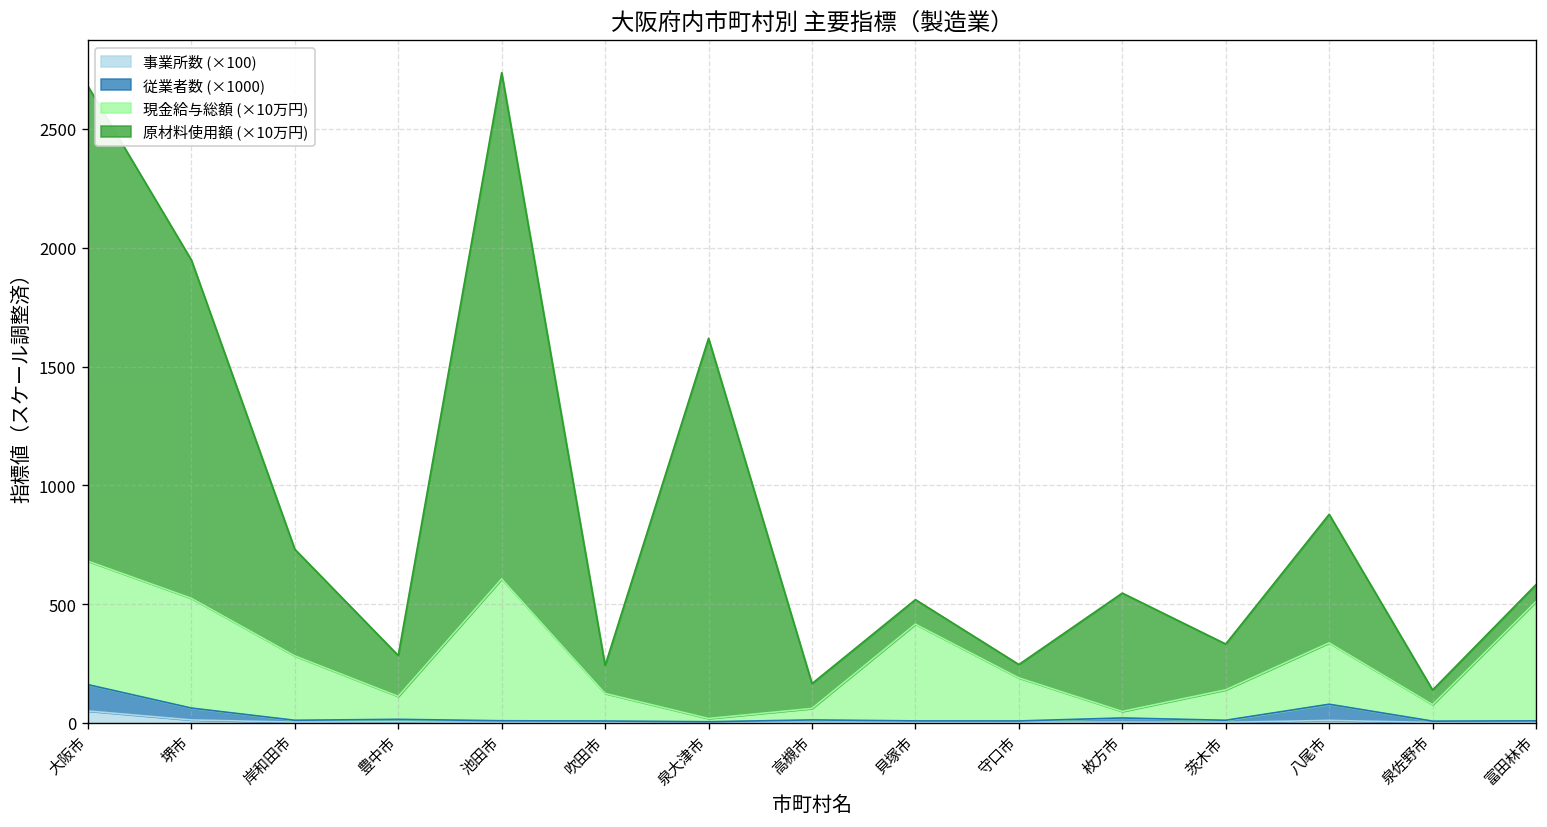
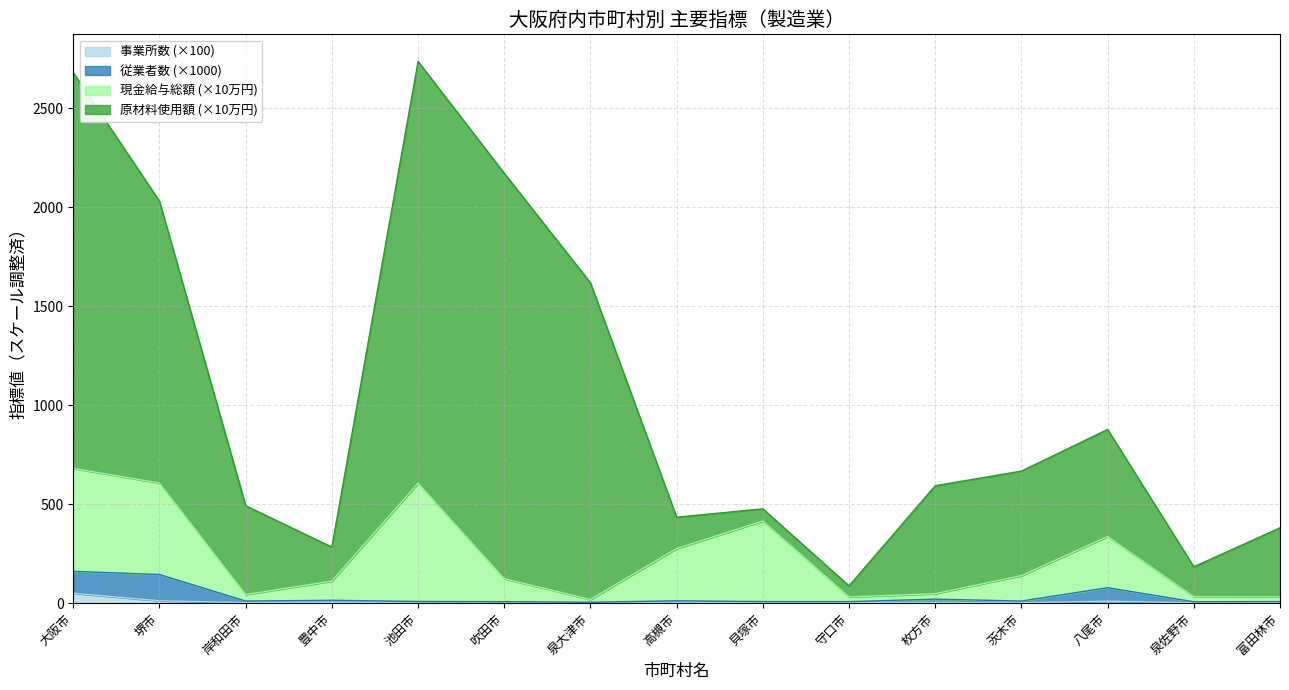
  {
    "事業所数 (×100)": {
      "大阪市": 50,
      "堺市": 10,
      "枚方市": 0,
      "八尾市": 10
    },
    "従業者数 (×1000)": {
      "大阪市": 110,
-     "堺市": 50,
+     "堺市": 130,
      "枚方市": 20,
      "八尾市": 70
    },
    "現金給与総額 (×10万円)": {
      "大阪市": 520,
      "堺市": 460,
-     "岸和田市": 270,
+     "岸和田市": 30,
      "豊中市": 100,
      "池田市": 600,
      "吹田市": 120,
      "泉大津市": 10,
-     "高槻市": 50,
+     "高槻市": 260,
      "貝塚市": 410,
-     "守口市": 180,
+     "守口市": 20,
      "枚方市": 30,
      "茨木市": 130,
      "八尾市": 260,
-     "泉佐野市": 70,
-     "富田林市": 500
+     "泉佐野市": 30,
+     "富田林市": 20
    },
    "原材料使用額 (×10万円)": {
      "大阪市": 2000,
      "堺市": 1420,
      "岸和田市": 450,
      "豊中市": 170,
      "池田市": 2130,
-     "吹田市": 120,
+     "吹田市": 2050,
      "泉大津市": 1600,
-     "高槻市": 100,
-     "貝塚市": 100,
+     "高槻市": 160,
+     "貝塚市": 60,
      "守口市": 60,
-     "枚方市": 500,
-     "茨木市": 190,
+     "枚方市": 550,
+     "茨木市": 530,
      "八尾市": 540,
-     "泉佐野市": 60,
-     "富田林市": 70
+     "泉佐野市": 150,
+     "富田林市": 350
    }
  }
